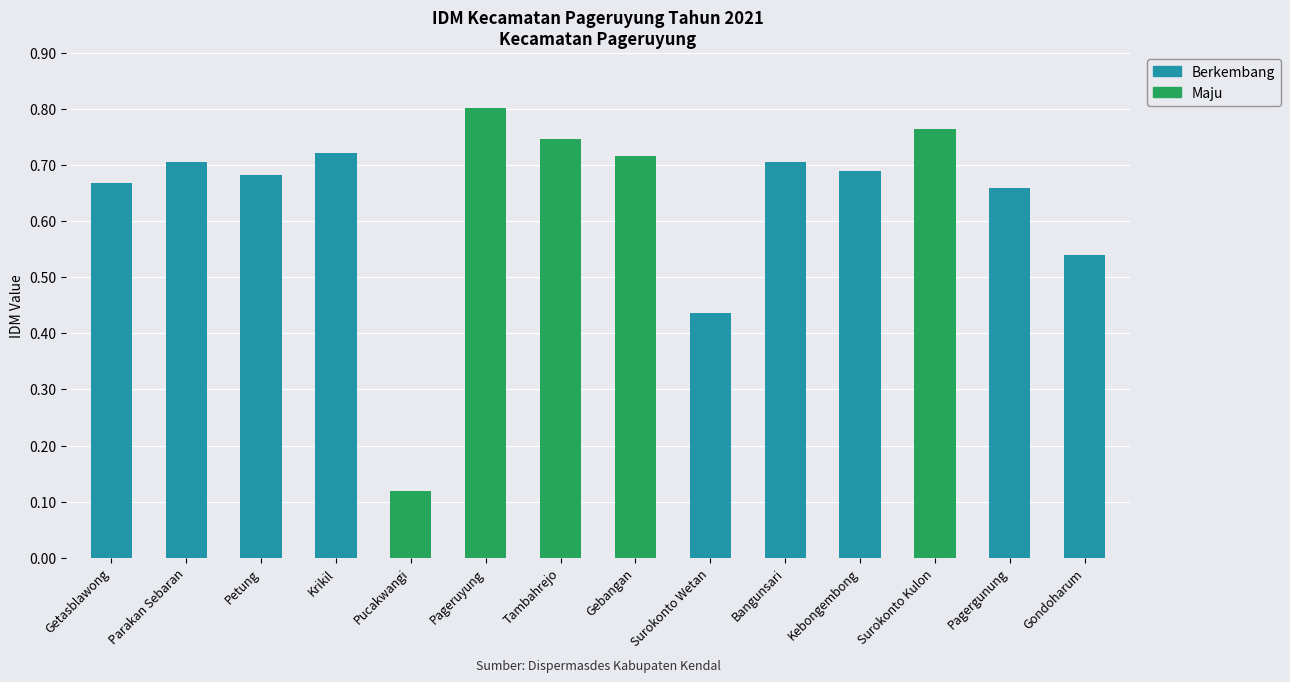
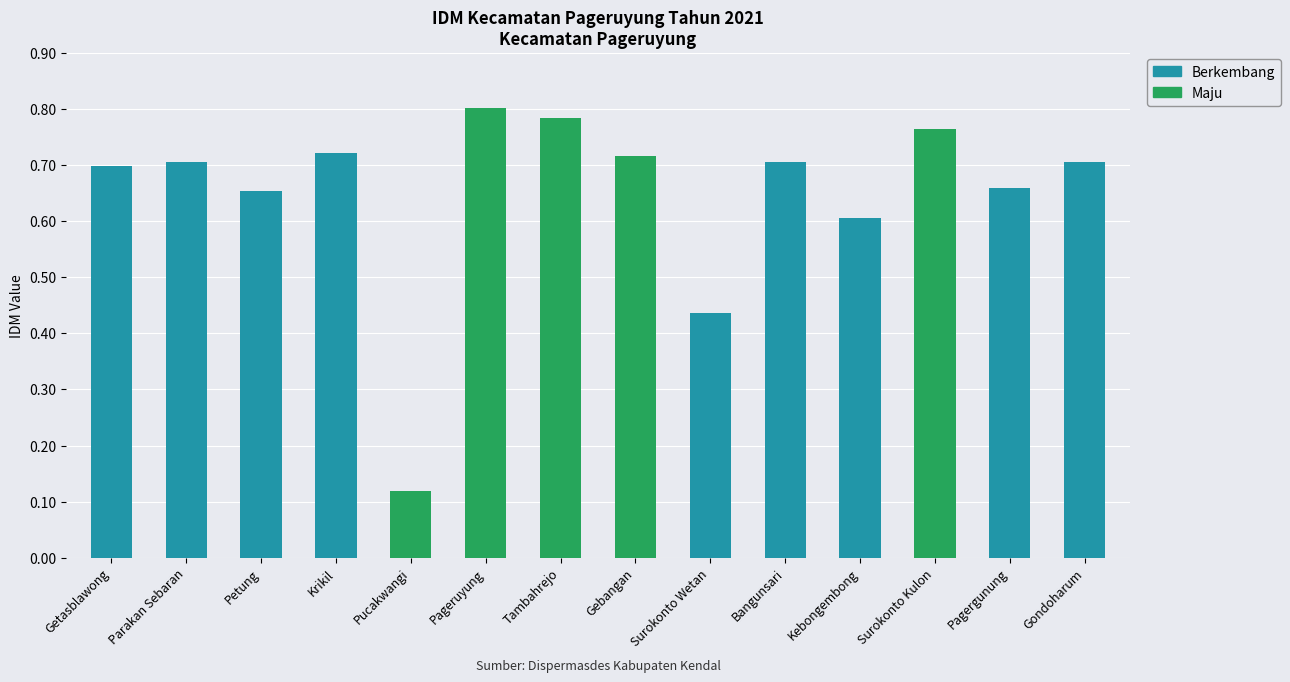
  {
-   "Getasblawong": 0.67,
+   "Getasblawong": 0.70,
    "Parakan Sebaran": 0.71,
-   "Petung": 0.68,
+   "Petung": 0.65,
    "Krikil": 0.72,
    "Pucakwangi": 0.12,
    "Pageruyung": 0.80,
-   "Tambahrejo": 0.75,
+   "Tambahrejo": 0.78,
    "Gebangan": 0.72,
    "Surokonto Wetan": 0.44,
    "Bangunsari": 0.71,
-   "Kebongembong": 0.69,
+   "Kebongembong": 0.61,
    "Surokonto Kulon": 0.76,
    "Pagergunung": 0.66,
-   "Gondoharum": 0.54
+   "Gondoharum": 0.71
  }
